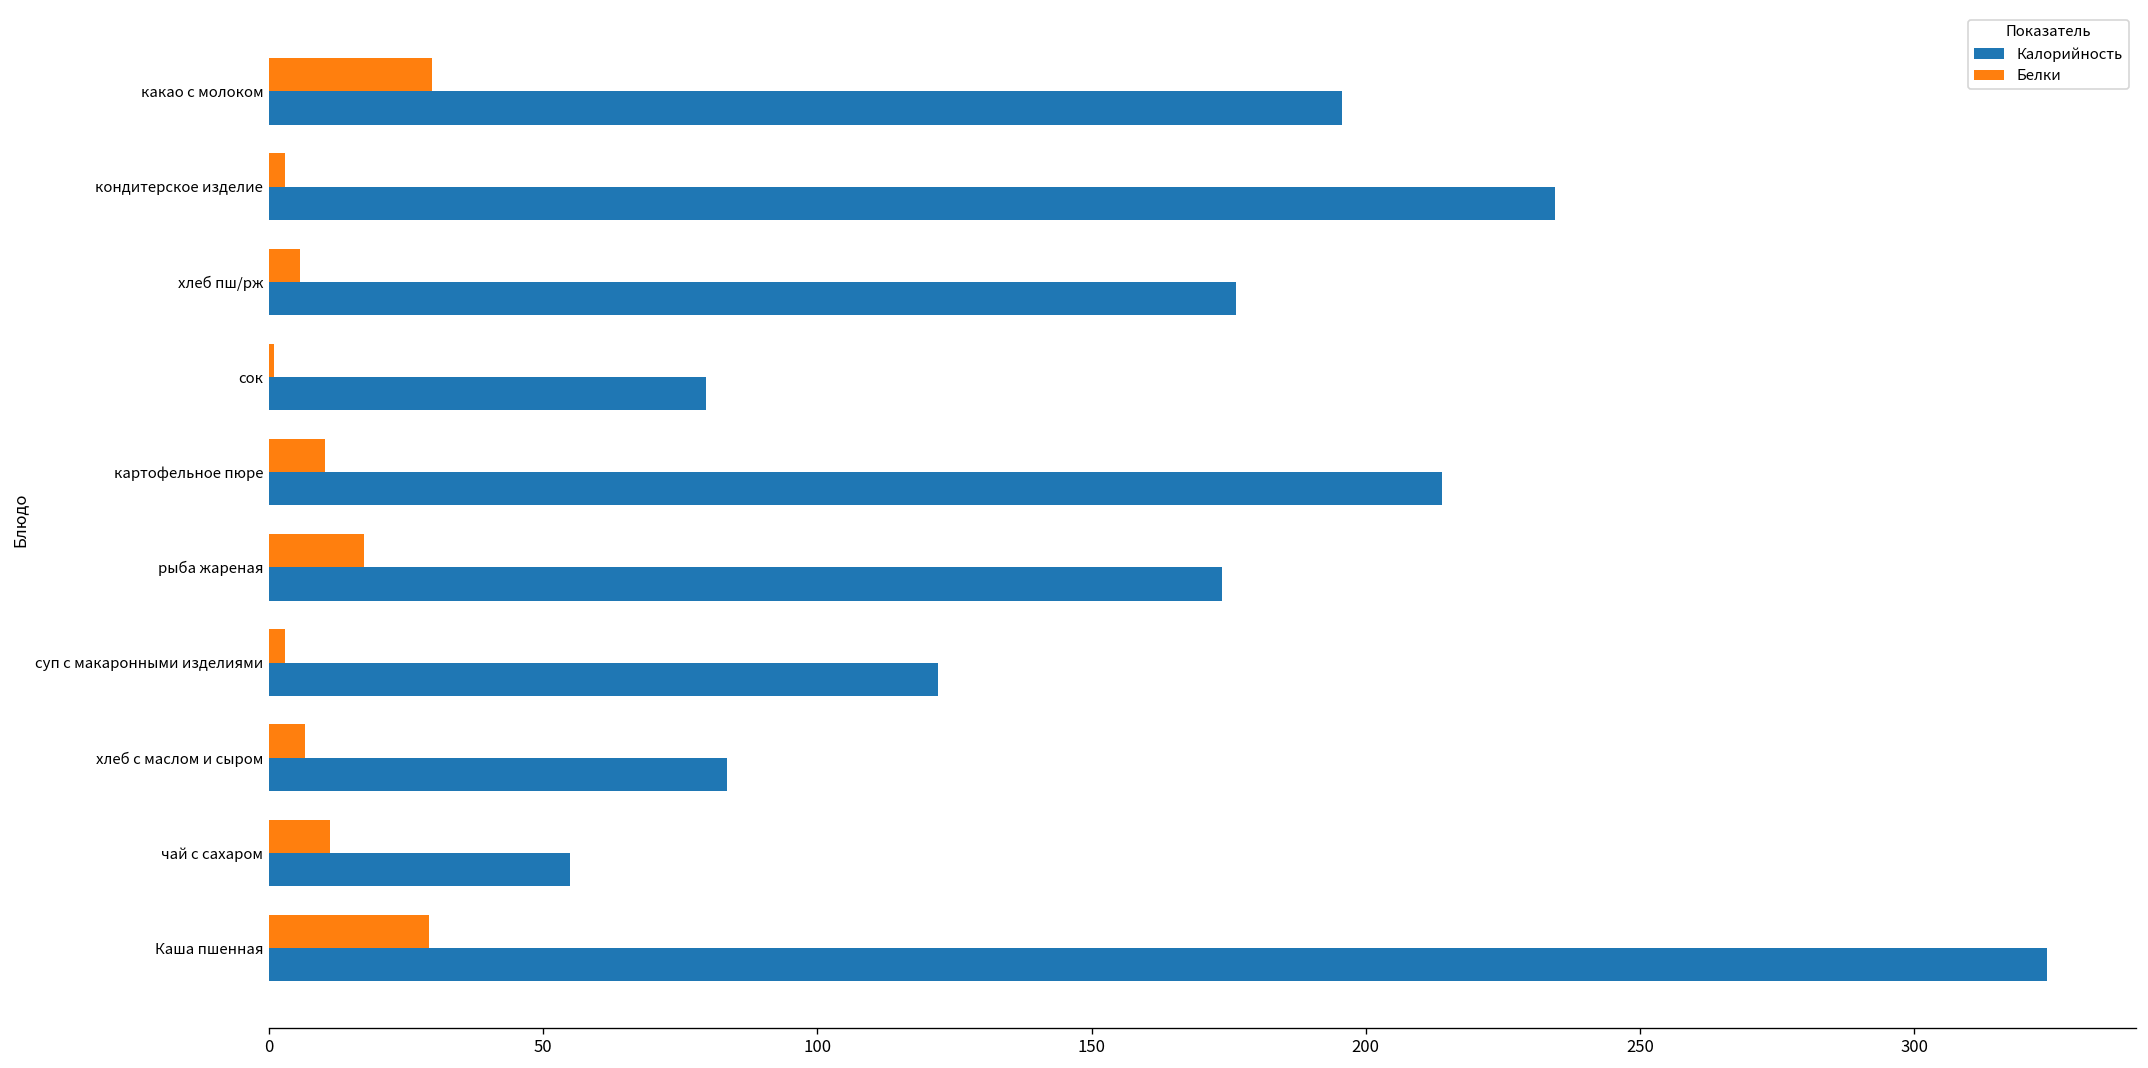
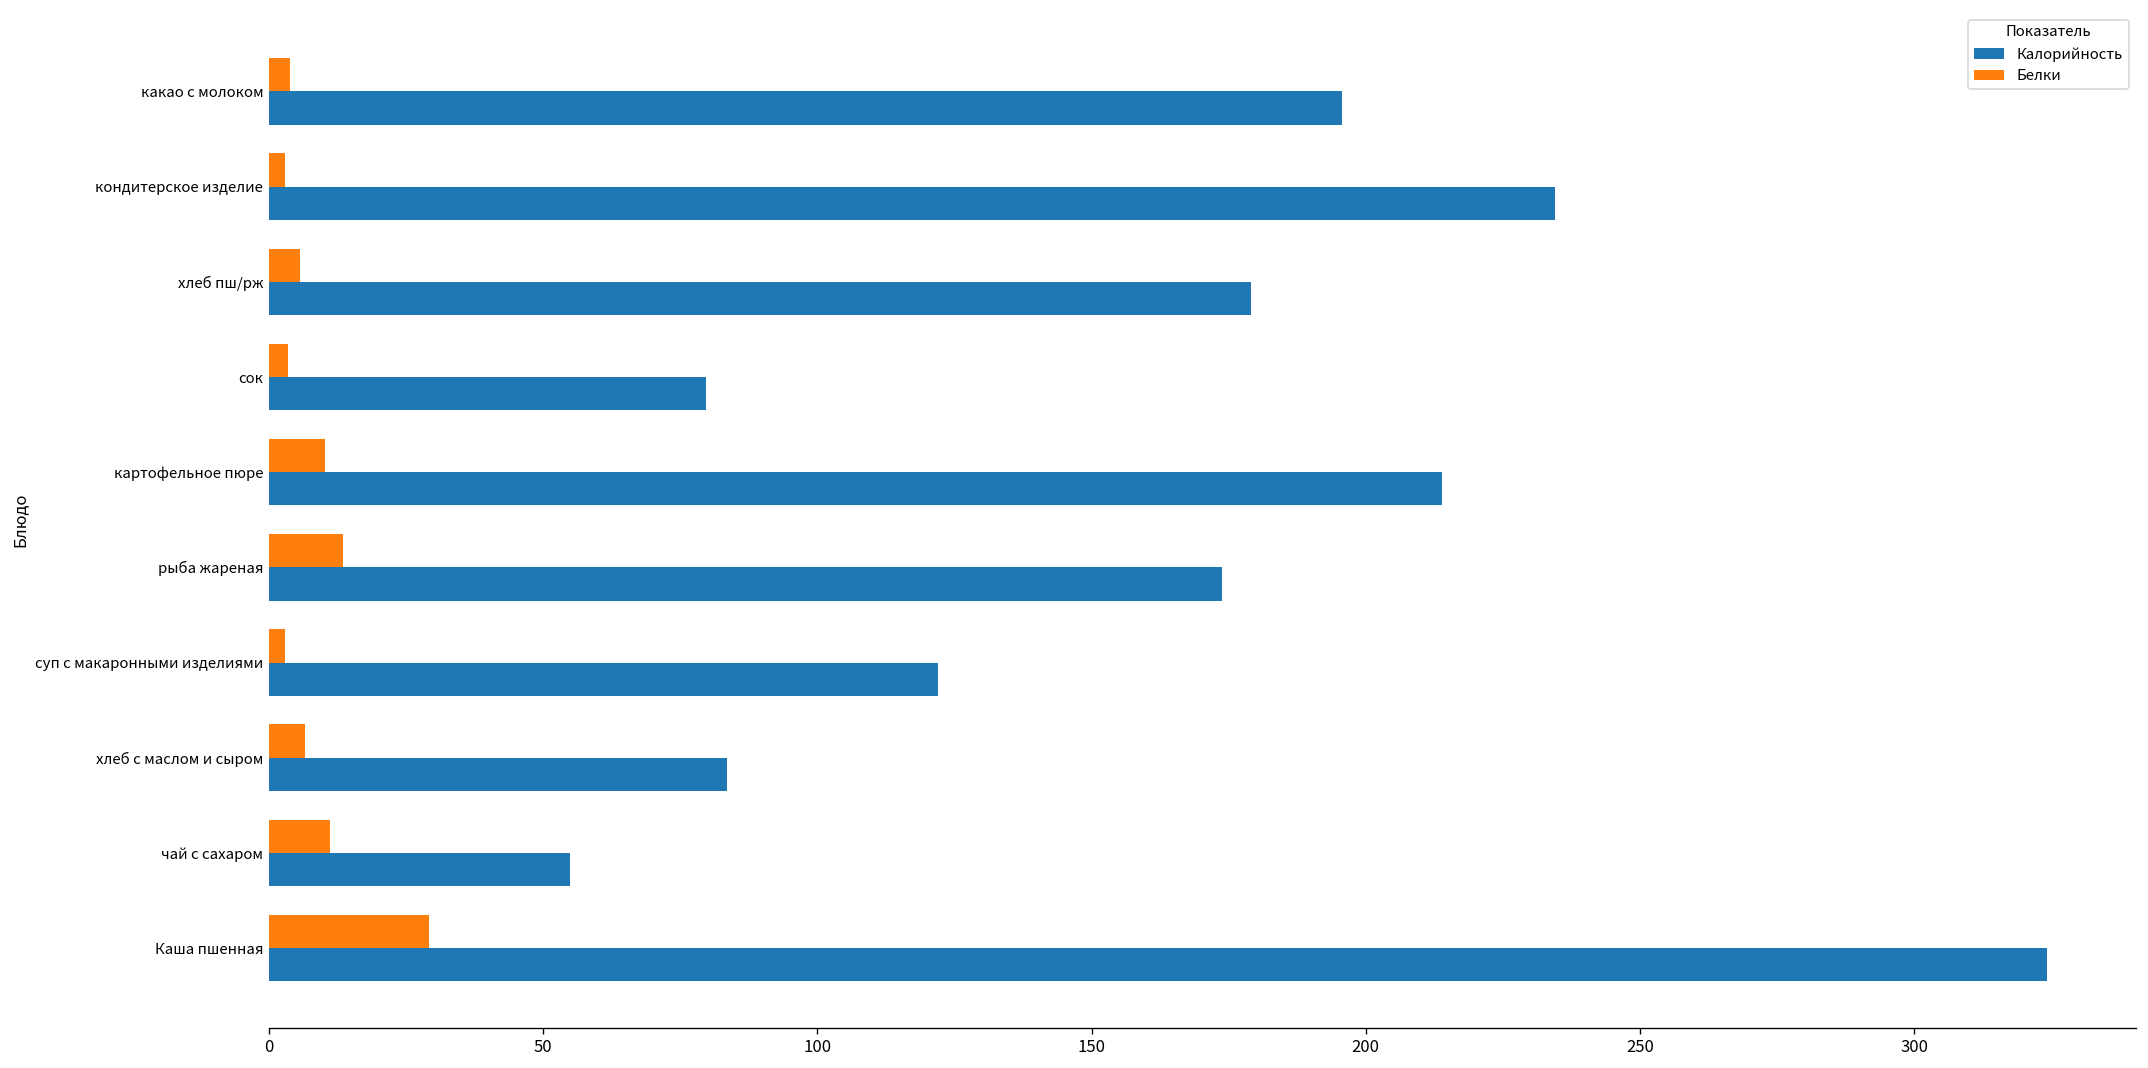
  {
    "Калорийность": {
      "какао с молоком": 196,
      "кондитерское изделие": 235,
-     "хлеб пш/рж": 176,
+     "хлеб пш/рж": 179,
      "сок": 80,
      "картофельное пюре": 214,
      "рыба жареная": 174,
      "суп с макаронными изделиями": 122,
      "хлеб с маслом и сыром": 84,
      "чай с сахаром": 55,
      "Каша пшенная": 324
    },
    "Белки": {
-     "какао с молоком": 30,
+     "какао с молоком": 4,
      "кондитерское изделие": 3,
      "хлеб пш/рж": 6,
-     "сок": 1,
+     "сок": 3,
      "картофельное пюре": 10,
-     "рыба жареная": 17,
+     "рыба жареная": 14,
      "суп с макаронными изделиями": 3,
      "хлеб с маслом и сыром": 7,
      "чай с сахаром": 11,
      "Каша пшенная": 29
    }
  }
